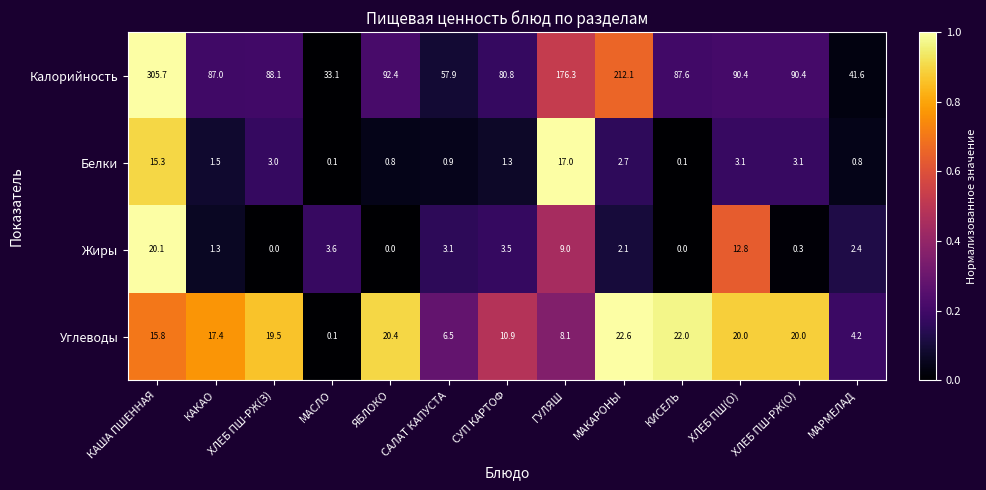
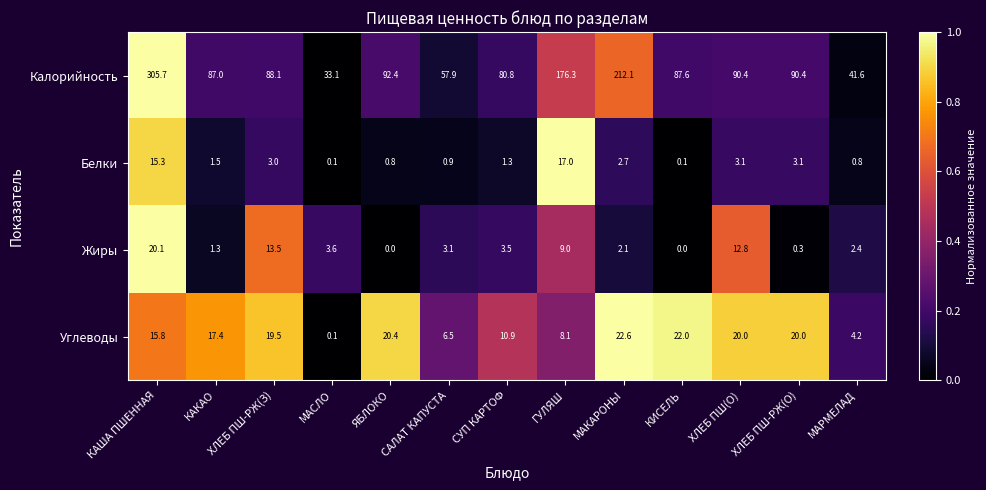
  {
    "Калорийность": {
      "КАША ПШЕННАЯ": 305.7,
      "КАКАО": 87.0,
      "ХЛЕБ ПШ-РЖ(З)": 88.1,
      "МАСЛО": 33.1,
      "ЯБЛОКО": 92.4,
      "САЛАТ КАПУСТА": 57.9,
      "СУП КАРТОФ": 80.8,
      "ГУЛЯШ": 176.3,
      "МАКАРОНЫ": 212.1,
      "КИСЕЛЬ": 87.6,
      "ХЛЕБ ПШ(О)": 90.4,
      "ХЛЕБ ПШ-РЖ(О)": 90.4,
      "МАРМЕЛАД": 41.6
    },
    "Белки": {
      "КАША ПШЕННАЯ": 15.3,
      "КАКАО": 1.5,
      "ХЛЕБ ПШ-РЖ(З)": 3.0,
      "МАСЛО": 0.1,
      "ЯБЛОКО": 0.8,
      "САЛАТ КАПУСТА": 0.9,
      "СУП КАРТОФ": 1.3,
      "ГУЛЯШ": 17.0,
      "МАКАРОНЫ": 2.7,
      "КИСЕЛЬ": 0.1,
      "ХЛЕБ ПШ(О)": 3.1,
      "ХЛЕБ ПШ-РЖ(О)": 3.1,
      "МАРМЕЛАД": 0.8
    },
    "Жиры": {
      "КАША ПШЕННАЯ": 20.1,
      "КАКАО": 1.3,
-     "ХЛЕБ ПШ-РЖ(З)": 0.0,
+     "ХЛЕБ ПШ-РЖ(З)": 13.5,
      "МАСЛО": 3.6,
      "ЯБЛОКО": 0.0,
      "САЛАТ КАПУСТА": 3.1,
      "СУП КАРТОФ": 3.5,
      "ГУЛЯШ": 9.0,
      "МАКАРОНЫ": 2.1,
      "КИСЕЛЬ": 0.0,
      "ХЛЕБ ПШ(О)": 12.8,
      "ХЛЕБ ПШ-РЖ(О)": 0.3,
      "МАРМЕЛАД": 2.4
    },
    "Углеводы": {
      "КАША ПШЕННАЯ": 15.8,
      "КАКАО": 17.4,
      "ХЛЕБ ПШ-РЖ(З)": 19.5,
      "МАСЛО": 0.1,
      "ЯБЛОКО": 20.4,
      "САЛАТ КАПУСТА": 6.5,
      "СУП КАРТОФ": 10.9,
      "ГУЛЯШ": 8.1,
      "МАКАРОНЫ": 22.6,
      "КИСЕЛЬ": 22.0,
      "ХЛЕБ ПШ(О)": 20.0,
      "ХЛЕБ ПШ-РЖ(О)": 20.0,
      "МАРМЕЛАД": 4.2
    }
  }
